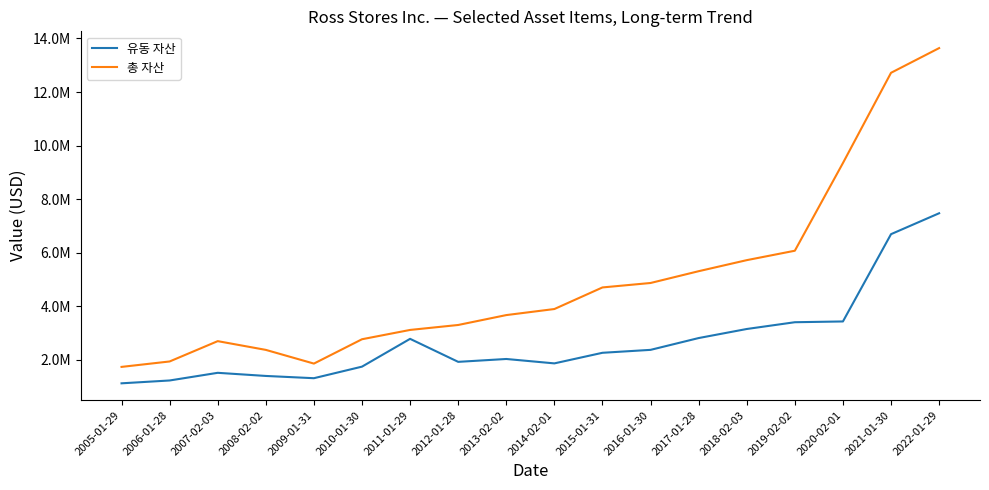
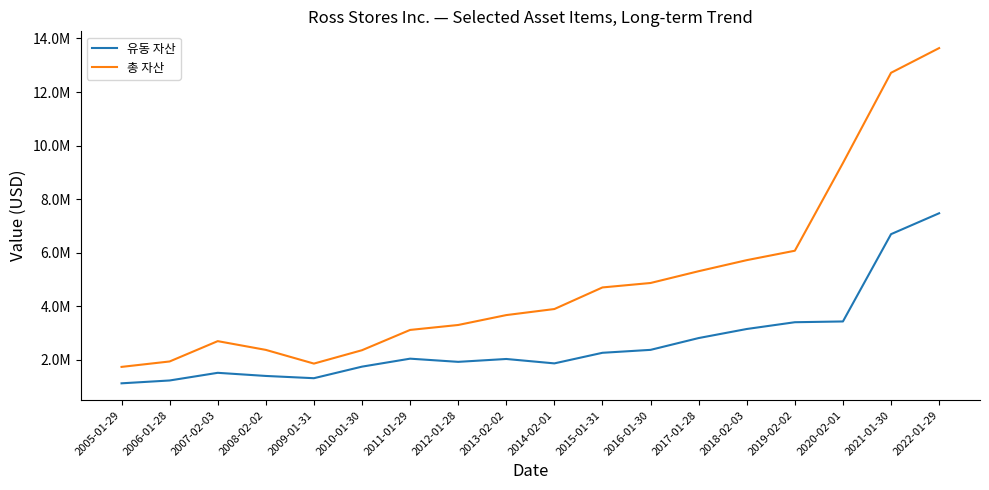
  {
    "유동 자산": {
      "2005-01-29": 1100000,
      "2006-01-28": 1200000,
      "2007-02-03": 1500000,
      "2008-02-02": 1400000,
      "2009-01-31": 1300000,
      "2010-01-30": 1700000,
-     "2011-01-29": 2800000,
+     "2011-01-29": 2000000,
      "2012-01-28": 1900000,
      "2013-02-02": 2000000,
      "2014-02-01": 1900000,
      "2015-01-31": 2300000,
      "2016-01-30": 2400000,
      "2017-01-28": 2800000,
      "2018-02-03": 3200000,
      "2019-02-02": 3400000,
      "2020-02-01": 3400000,
      "2021-01-30": 6700000,
      "2022-01-29": 7500000
    },
    "총 자산": {
      "2005-01-29": 1700000,
      "2006-01-28": 1900000,
      "2007-02-03": 2700000,
      "2008-02-02": 2400000,
      "2009-01-31": 1900000,
-     "2010-01-30": 2800000,
+     "2010-01-30": 2400000,
      "2011-01-29": 3100000,
      "2012-01-28": 3300000,
      "2013-02-02": 3700000,
      "2014-02-01": 3900000,
      "2015-01-31": 4700000,
      "2016-01-30": 4900000,
      "2017-01-28": 5300000,
      "2018-02-03": 5700000,
      "2019-02-02": 6100000,
      "2020-02-01": 9300000,
      "2021-01-30": 12700000,
      "2022-01-29": 13600000
    }
  }
